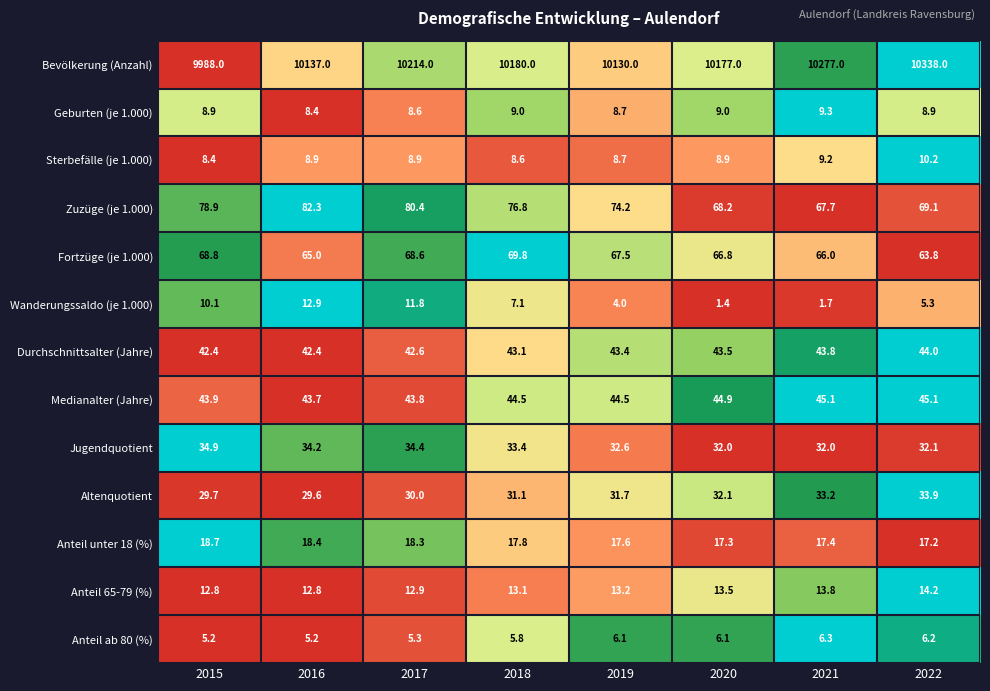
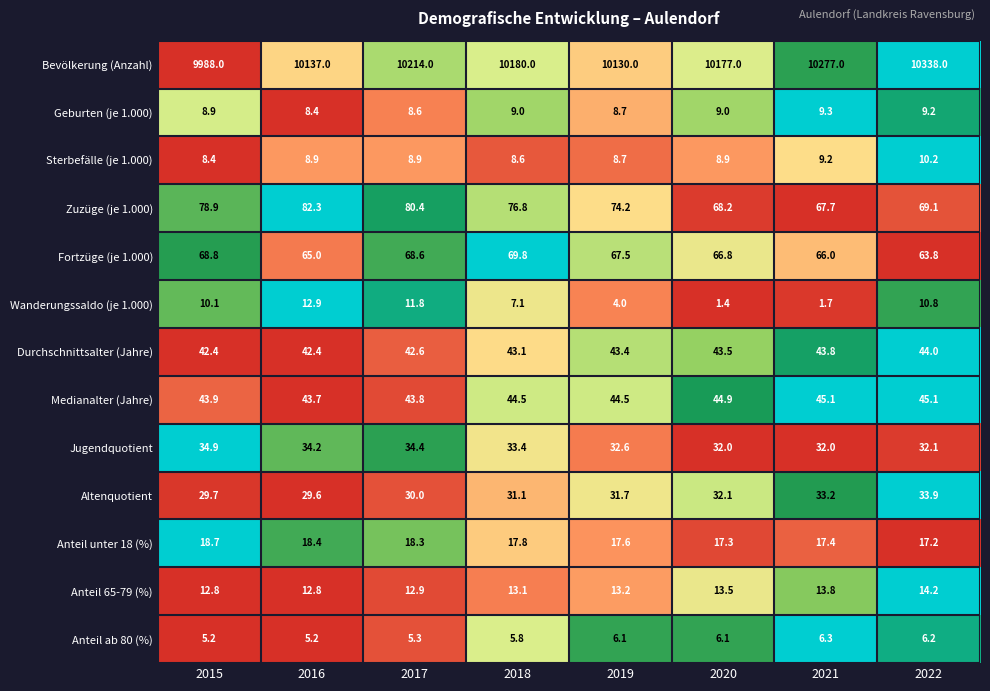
  {
    "Bevölkerung (Anzahl)": {
      "2015": 9988.0,
      "2016": 10137.0,
      "2017": 10214.0,
      "2018": 10180.0,
      "2019": 10130.0,
      "2020": 10177.0,
      "2021": 10277.0,
      "2022": 10338.0
    },
    "Geburten (je 1.000)": {
      "2015": 8.9,
      "2016": 8.4,
      "2017": 8.6,
      "2018": 9.0,
      "2019": 8.7,
      "2020": 9.0,
      "2021": 9.3,
-     "2022": 8.9
+     "2022": 9.2
    },
    "Sterbefälle (je 1.000)": {
      "2015": 8.4,
      "2016": 8.9,
      "2017": 8.9,
      "2018": 8.6,
      "2019": 8.7,
      "2020": 8.9,
      "2021": 9.2,
      "2022": 10.2
    },
    "Zuzüge (je 1.000)": {
      "2015": 78.9,
      "2016": 82.3,
      "2017": 80.4,
      "2018": 76.8,
      "2019": 74.2,
      "2020": 68.2,
      "2021": 67.7,
      "2022": 69.1
    },
    "Fortzüge (je 1.000)": {
      "2015": 68.8,
      "2016": 65.0,
      "2017": 68.6,
      "2018": 69.8,
      "2019": 67.5,
      "2020": 66.8,
      "2021": 66.0,
      "2022": 63.8
    },
    "Wanderungssaldo (je 1.000)": {
      "2015": 10.1,
      "2016": 12.9,
      "2017": 11.8,
      "2018": 7.1,
      "2019": 4.0,
      "2020": 1.4,
      "2021": 1.7,
-     "2022": 5.3
+     "2022": 10.8
    },
    "Durchschnittsalter (Jahre)": {
      "2015": 42.4,
      "2016": 42.4,
      "2017": 42.6,
      "2018": 43.1,
      "2019": 43.4,
      "2020": 43.5,
      "2021": 43.8,
      "2022": 44.0
    },
    "Medianalter (Jahre)": {
      "2015": 43.9,
      "2016": 43.7,
      "2017": 43.8,
      "2018": 44.5,
      "2019": 44.5,
      "2020": 44.9,
      "2021": 45.1,
      "2022": 45.1
    },
    "Jugendquotient": {
      "2015": 34.9,
      "2016": 34.2,
      "2017": 34.4,
      "2018": 33.4,
      "2019": 32.6,
      "2020": 32.0,
      "2021": 32.0,
      "2022": 32.1
    },
    "Altenquotient": {
      "2015": 29.7,
      "2016": 29.6,
      "2017": 30.0,
      "2018": 31.1,
      "2019": 31.7,
      "2020": 32.1,
      "2021": 33.2,
      "2022": 33.9
    },
    "Anteil unter 18 (%)": {
      "2015": 18.7,
      "2016": 18.4,
      "2017": 18.3,
      "2018": 17.8,
      "2019": 17.6,
      "2020": 17.3,
      "2021": 17.4,
      "2022": 17.2
    },
    "Anteil 65-79 (%)": {
      "2015": 12.8,
      "2016": 12.8,
      "2017": 12.9,
      "2018": 13.1,
      "2019": 13.2,
      "2020": 13.5,
      "2021": 13.8,
      "2022": 14.2
    },
    "Anteil ab 80 (%)": {
      "2015": 5.2,
      "2016": 5.2,
      "2017": 5.3,
      "2018": 5.8,
      "2019": 6.1,
      "2020": 6.1,
      "2021": 6.3,
      "2022": 6.2
    }
  }
